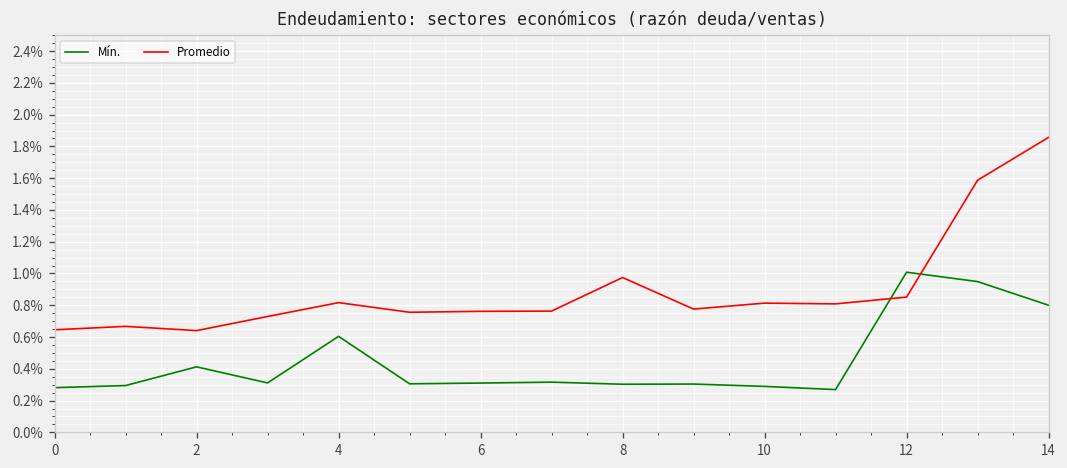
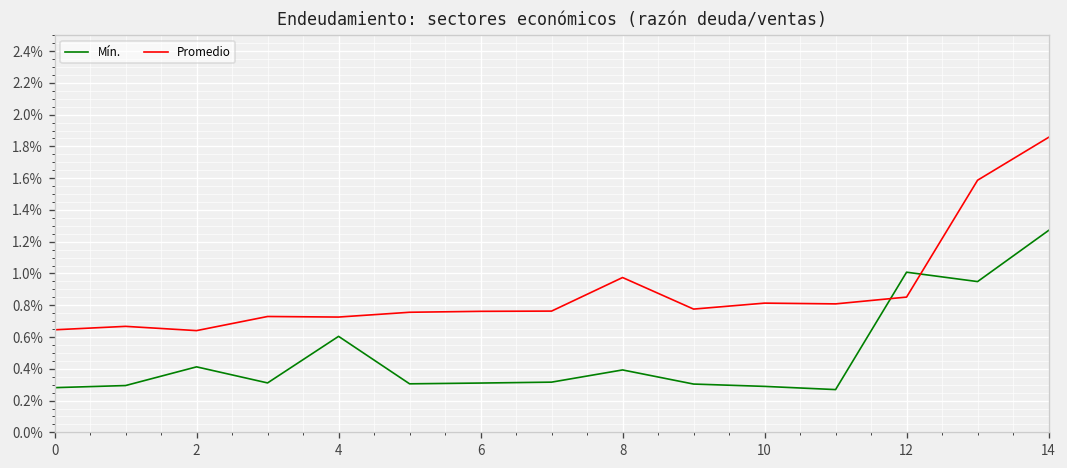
  {
    "Mín.": {
      "0": "0.28%",
      "2": "0.41%",
      "4": "0.60%",
      "6": "0.31%",
-     "8": "0.30%",
+     "8": "0.39%",
      "10": "0.29%",
      "12": "1.01%",
-     "14": "0.80%"
+     "14": "1.27%"
    },
    "Promedio": {
      "0": "0.65%",
      "2": "0.64%",
-     "4": "0.82%",
+     "4": "0.73%",
      "6": "0.76%",
      "8": "0.97%",
      "10": "0.81%",
      "12": "0.85%",
      "14": "1.86%"
    }
  }
